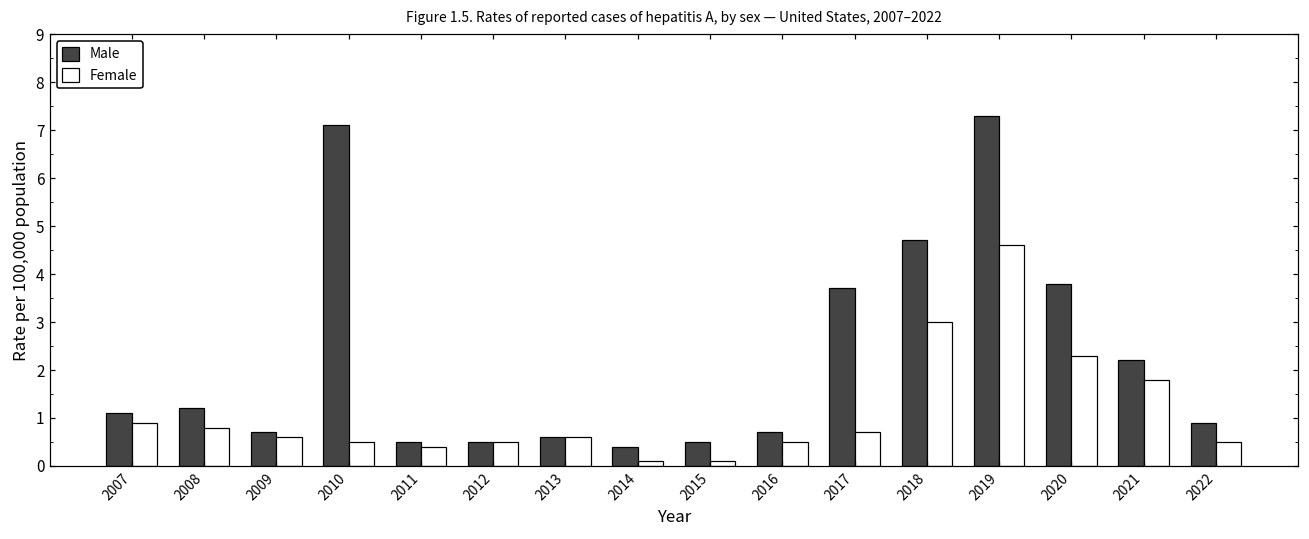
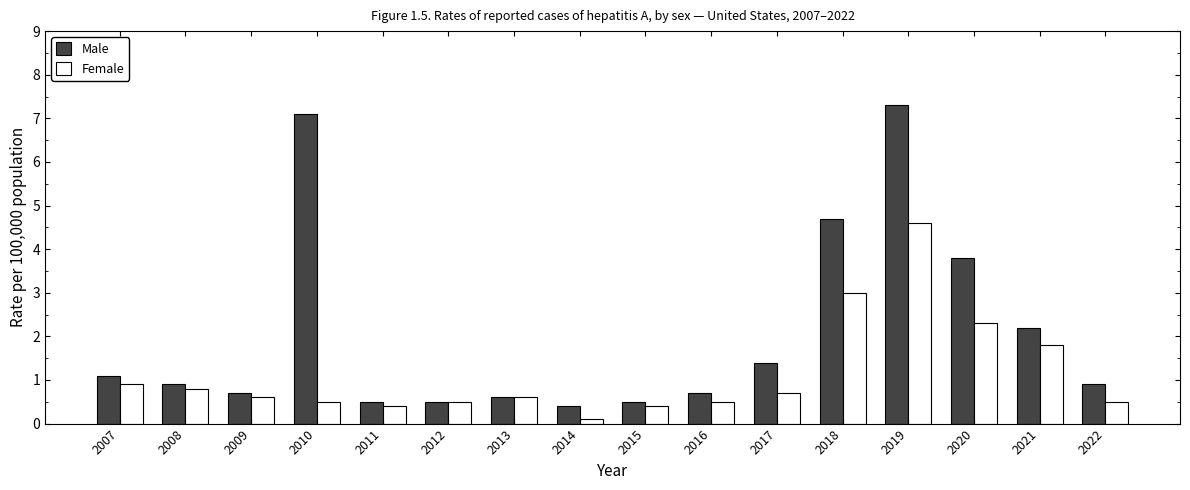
  {
    "Male": {
      "2007": 1.1,
-     "2008": 1.2,
+     "2008": 0.9,
      "2009": 0.7,
      "2010": 7.1,
      "2011": 0.5,
      "2012": 0.5,
      "2013": 0.6,
      "2014": 0.4,
      "2015": 0.5,
      "2016": 0.7,
-     "2017": 3.7,
+     "2017": 1.4,
      "2018": 4.7,
      "2019": 7.3,
      "2020": 3.8,
      "2021": 2.2,
      "2022": 0.9
    },
    "Female": {
      "2007": 0.9,
      "2008": 0.8,
      "2009": 0.6,
      "2010": 0.5,
      "2011": 0.4,
      "2012": 0.5,
      "2013": 0.6,
      "2014": 0.1,
-     "2015": 0.1,
+     "2015": 0.4,
      "2016": 0.5,
      "2017": 0.7,
      "2018": 3.0,
      "2019": 4.6,
      "2020": 2.3,
      "2021": 1.8,
      "2022": 0.5
    }
  }
